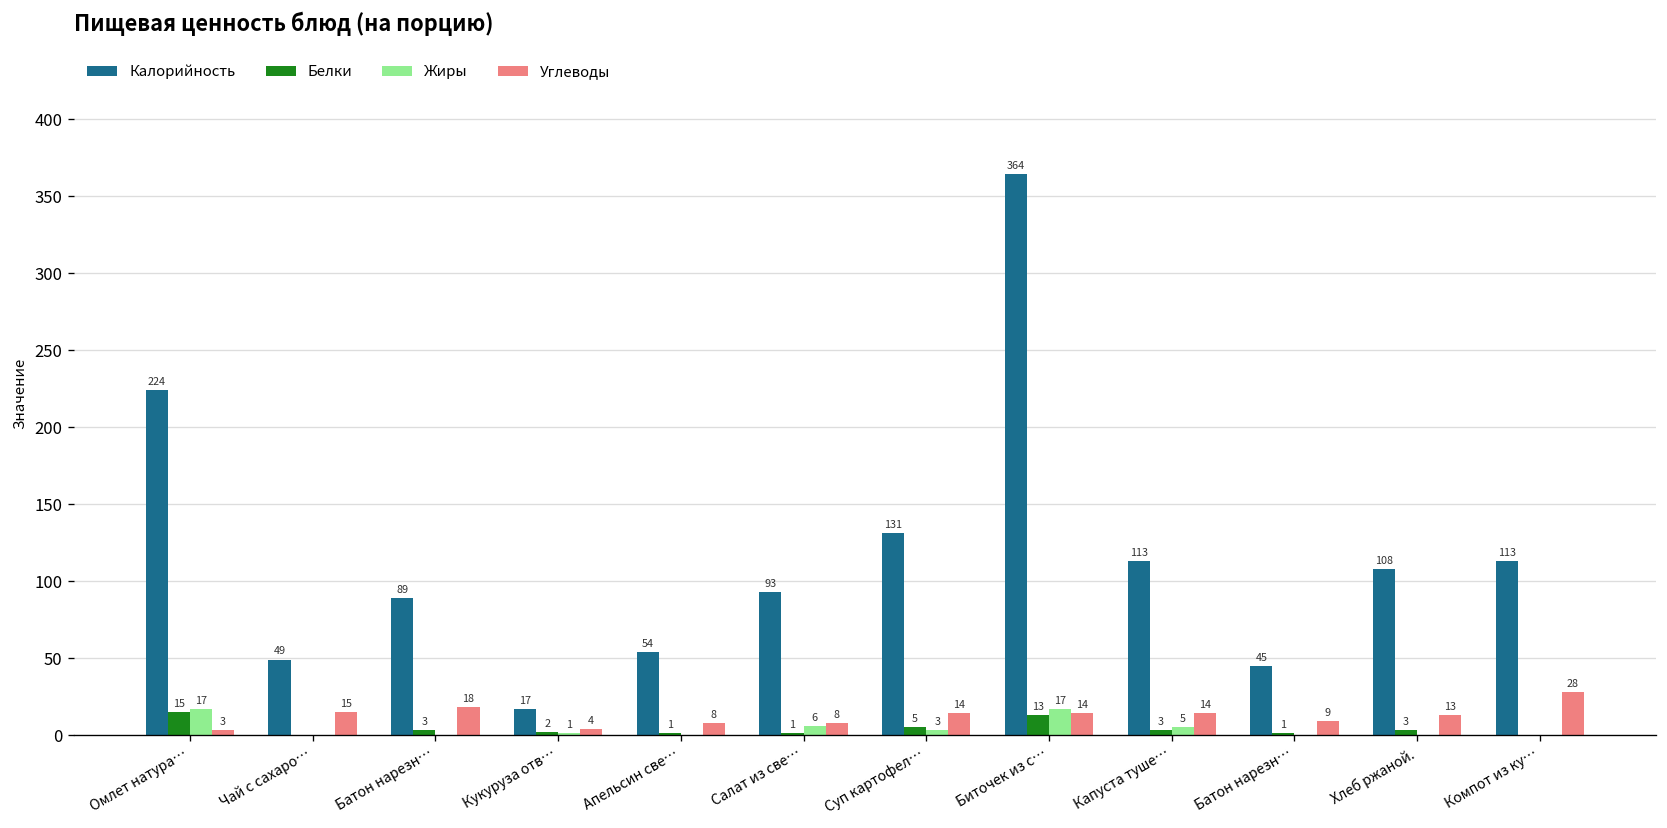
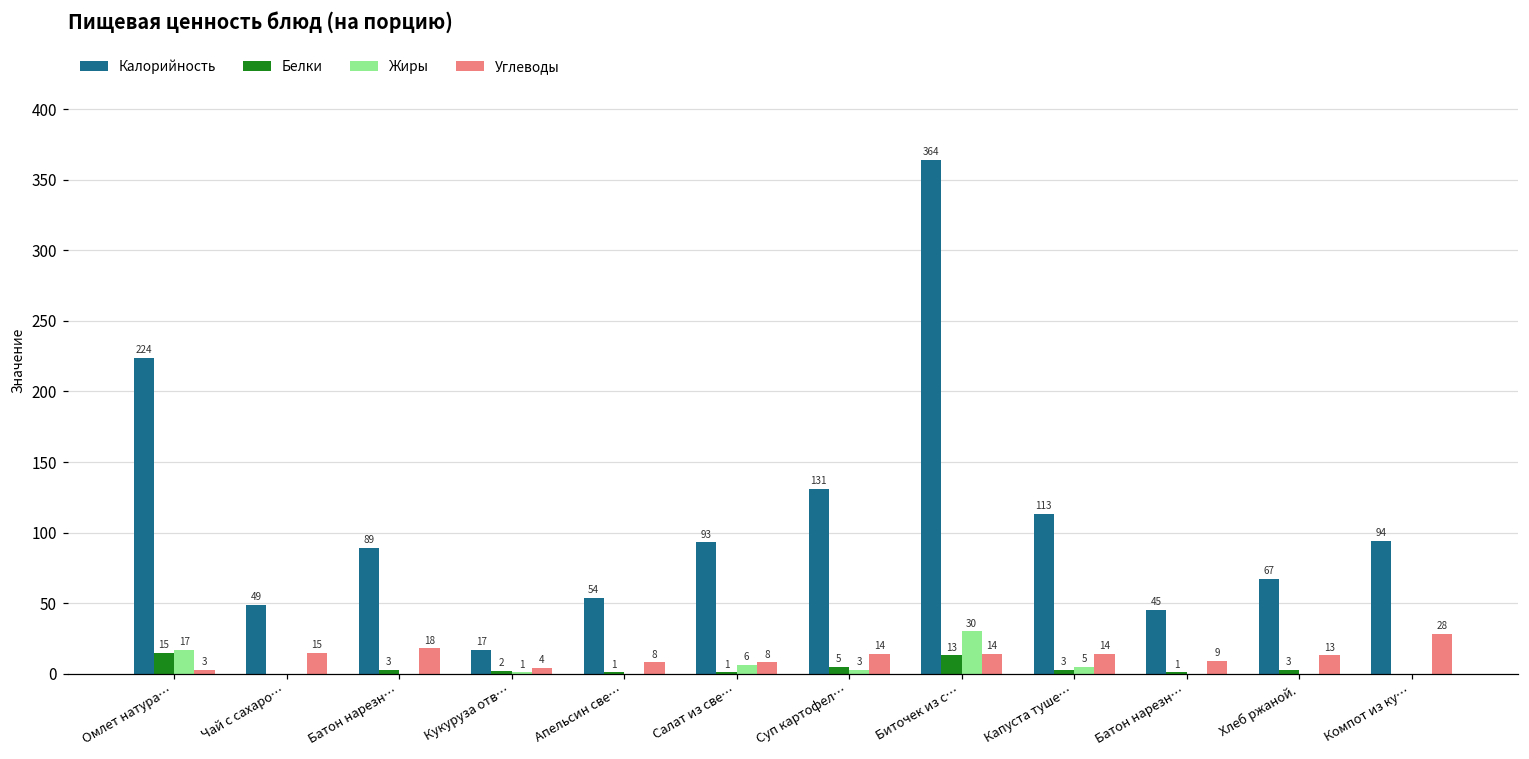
  {
    "Калорийность": {
      "Омлет натура…": 224,
      "Чай с сахаро…": 49,
      "Кукуруза отв…": 17,
      "Апельсин све…": 54,
      "Салат из све…": 93,
      "Суп картофел…": 131,
      "Биточек из с…": 364,
      "Капуста туше…": 113,
-     "Хлеб ржаной.": 108,
-     "Компот из ку…": 113
+     "Хлеб ржаной.": 67,
+     "Компот из ку…": 94
    },
    "Белки": {
      "Омлет натура…": 15,
      "Кукуруза отв…": 2,
      "Апельсин све…": 1,
      "Салат из све…": 1,
      "Суп картофел…": 5,
      "Биточек из с…": 13,
      "Капуста туше…": 3,
      "Хлеб ржаной.": 3
    },
    "Жиры": {
      "Омлет натура…": 17,
      "Кукуруза отв…": 1,
      "Салат из све…": 6,
      "Суп картофел…": 3,
-     "Биточек из с…": 17,
+     "Биточек из с…": 30,
      "Капуста туше…": 5
    },
    "Углеводы": {
      "Омлет натура…": 3,
      "Чай с сахаро…": 15,
      "Кукуруза отв…": 4,
      "Апельсин све…": 8,
      "Салат из све…": 8,
      "Суп картофел…": 14,
      "Биточек из с…": 14,
      "Капуста туше…": 14,
      "Хлеб ржаной.": 13,
      "Компот из ку…": 28
    }
  }
